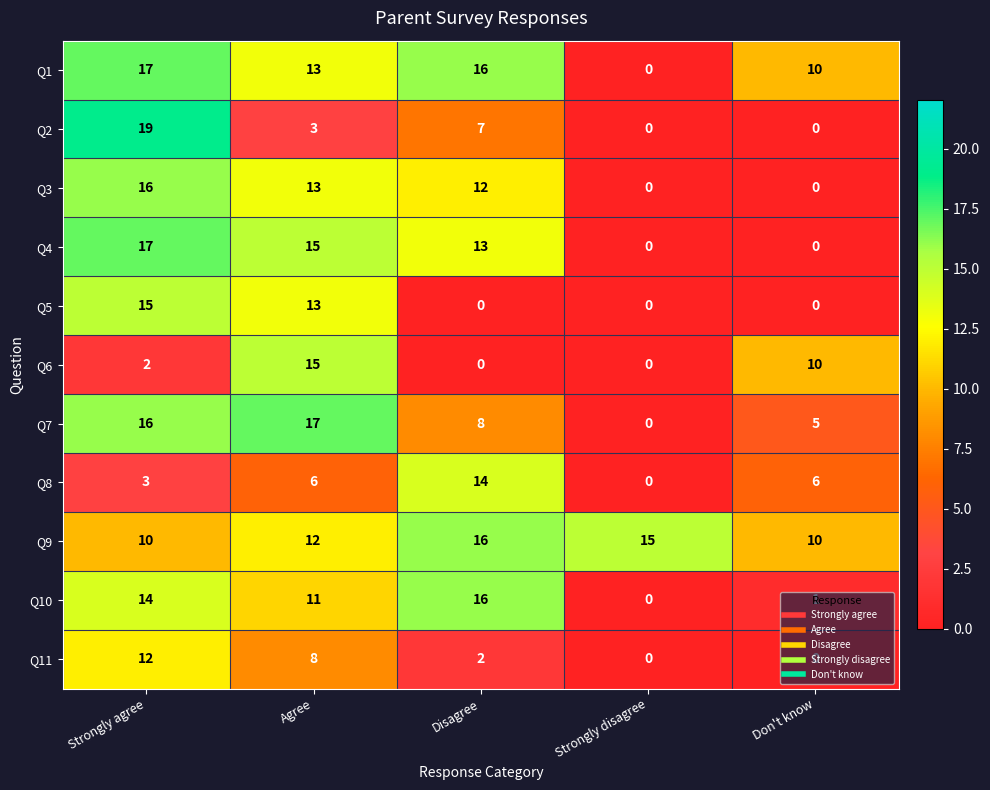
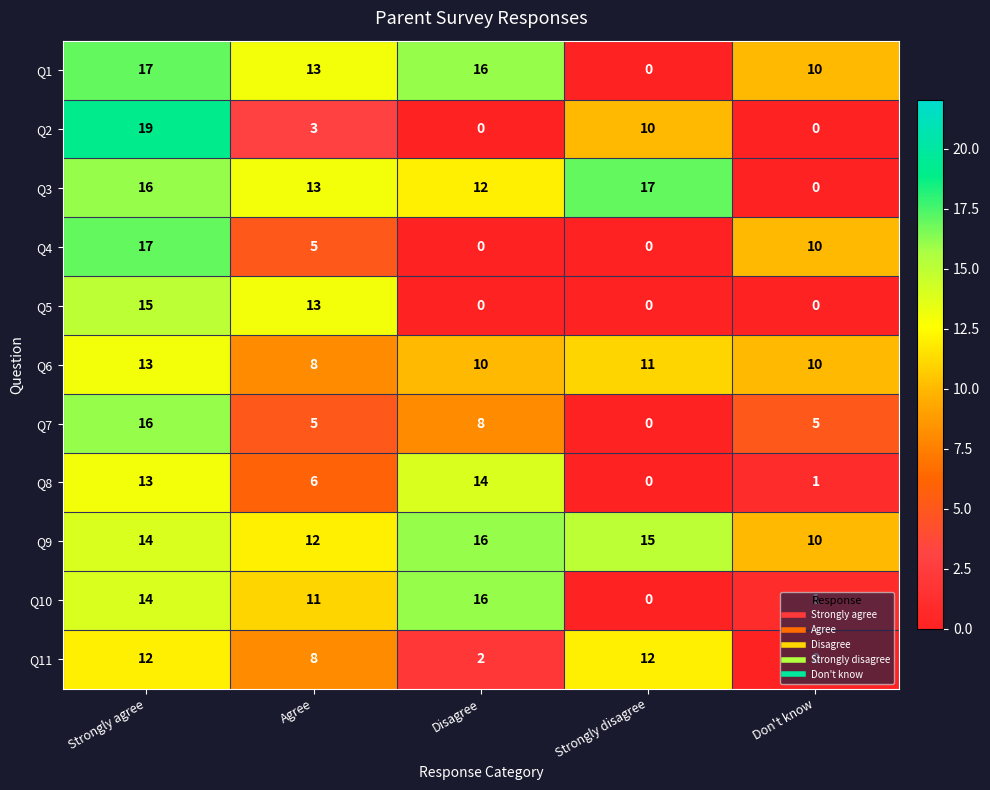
  {
    "Q1": {
      "Strongly agree": 17,
      "Agree": 13,
      "Disagree": 16,
      "Strongly disagree": 0,
      "Don't know": 10
    },
    "Q2": {
      "Strongly agree": 19,
      "Agree": 3,
-     "Disagree": 7,
-     "Strongly disagree": 0,
+     "Disagree": 0,
+     "Strongly disagree": 10,
      "Don't know": 0
    },
    "Q3": {
      "Strongly agree": 16,
      "Agree": 13,
      "Disagree": 12,
-     "Strongly disagree": 0,
+     "Strongly disagree": 17,
      "Don't know": 0
    },
    "Q4": {
      "Strongly agree": 17,
-     "Agree": 15,
-     "Disagree": 13,
+     "Agree": 5,
+     "Disagree": 0,
      "Strongly disagree": 0,
-     "Don't know": 0
+     "Don't know": 10
    },
    "Q5": {
      "Strongly agree": 15,
      "Agree": 13,
      "Disagree": 0,
      "Strongly disagree": 0,
      "Don't know": 0
    },
    "Q6": {
-     "Strongly agree": 2,
-     "Agree": 15,
-     "Disagree": 0,
-     "Strongly disagree": 0,
+     "Strongly agree": 13,
+     "Agree": 8,
+     "Disagree": 10,
+     "Strongly disagree": 11,
      "Don't know": 10
    },
    "Q7": {
      "Strongly agree": 16,
-     "Agree": 17,
+     "Agree": 5,
      "Disagree": 8,
      "Strongly disagree": 0,
      "Don't know": 5
    },
    "Q8": {
-     "Strongly agree": 3,
+     "Strongly agree": 13,
      "Agree": 6,
      "Disagree": 14,
      "Strongly disagree": 0,
-     "Don't know": 6
+     "Don't know": 1
    },
    "Q9": {
-     "Strongly agree": 10,
+     "Strongly agree": 14,
      "Agree": 12,
      "Disagree": 16,
      "Strongly disagree": 15,
      "Don't know": 10
    },
    "Q10": {
      "Strongly agree": 14,
      "Agree": 11,
      "Disagree": 16,
      "Strongly disagree": 0
    },
    "Q11": {
      "Strongly agree": 12,
      "Agree": 8,
      "Disagree": 2,
-     "Strongly disagree": 0
+     "Strongly disagree": 12
    }
  }
